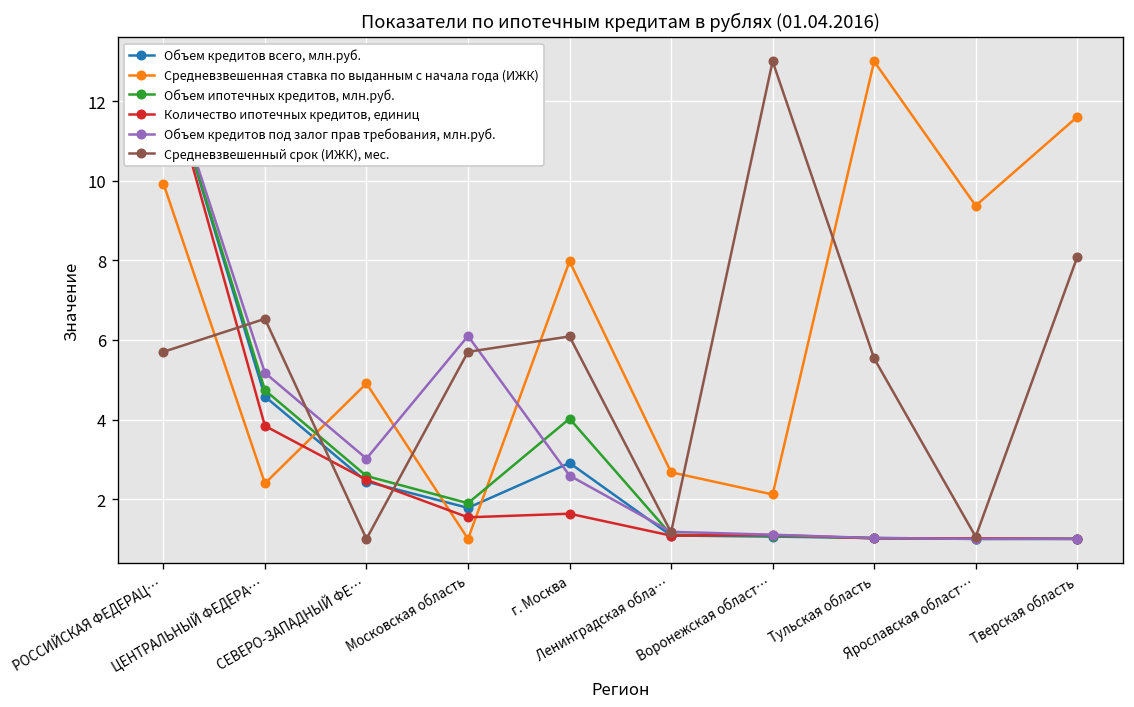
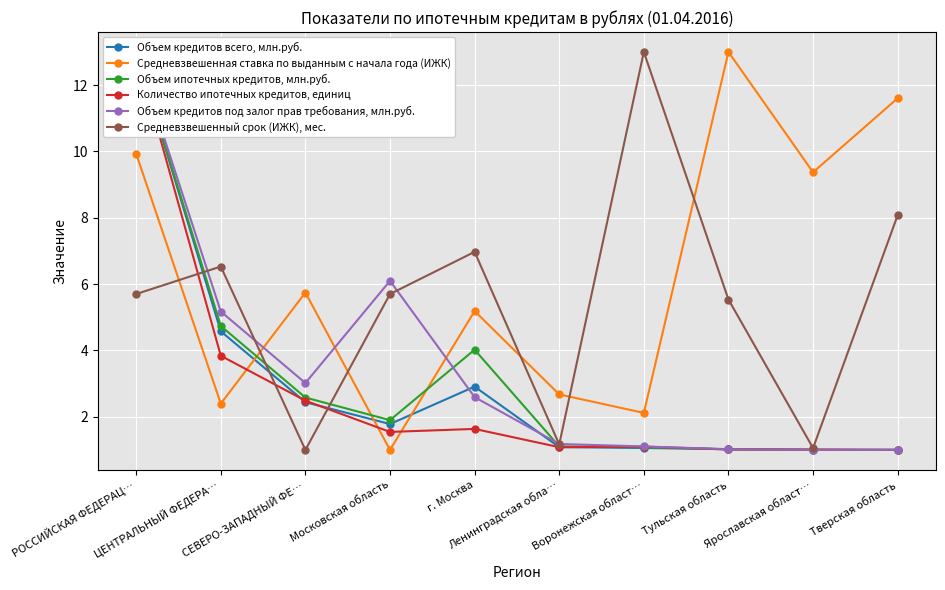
  {
    "Объем кредитов всего, млн.руб.": {
      "ЦЕНТРАЛЬНЫЙ ФЕДЕРА…": 4.6,
      "Московская область": 1.8,
      "г. Москва": 2.9
    },
    "Средневзвешенная ставка по выданным с начала года (ИЖК)": {
      "РОССИЙСКАЯ ФЕДЕРАЦ…": 9.9,
      "ЦЕНТРАЛЬНЫЙ ФЕДЕРА…": 2.4,
-     "СЕВЕРО-ЗАПАДНЫЙ ФЕ…": 4.9,
+     "СЕВЕРО-ЗАПАДНЫЙ ФЕ…": 5.7,
      "Московская область": 1.0,
-     "г. Москва": 8.0,
+     "г. Москва": 5.2,
      "Ленинградская обла…": 2.7,
      "Воронежская област…": 2.1,
      "Тульская область": 13.0,
      "Ярославская област…": 9.4,
      "Тверская область": 11.6
    },
    "Объем ипотечных кредитов, млн.руб.": {
      "ЦЕНТРАЛЬНЫЙ ФЕДЕРА…": 4.7,
      "СЕВЕРО-ЗАПАДНЫЙ ФЕ…": 2.6,
      "Московская область": 1.9,
      "г. Москва": 4.0
    },
    "Количество ипотечных кредитов, единиц": {
      "ЦЕНТРАЛЬНЫЙ ФЕДЕРА…": 3.8,
      "Московская область": 1.5,
      "г. Москва": 1.6
    },
    "Объем кредитов под залог прав требования, млн.руб.": {
      "ЦЕНТРАЛЬНЫЙ ФЕДЕРА…": 5.2,
      "СЕВЕРО-ЗАПАДНЫЙ ФЕ…": 3.0,
      "Московская область": 6.1,
      "г. Москва": 2.6
    },
    "Средневзвешенный срок (ИЖК), мес.": {
      "РОССИЙСКАЯ ФЕДЕРАЦ…": 5.7,
      "ЦЕНТРАЛЬНЫЙ ФЕДЕРА…": 6.5,
      "СЕВЕРО-ЗАПАДНЫЙ ФЕ…": 1.0,
      "Московская область": 5.7,
-     "г. Москва": 6.1,
+     "г. Москва": 7.0,
      "Воронежская област…": 13.0,
      "Тульская область": 5.5,
      "Тверская область": 8.1
    }
  }
